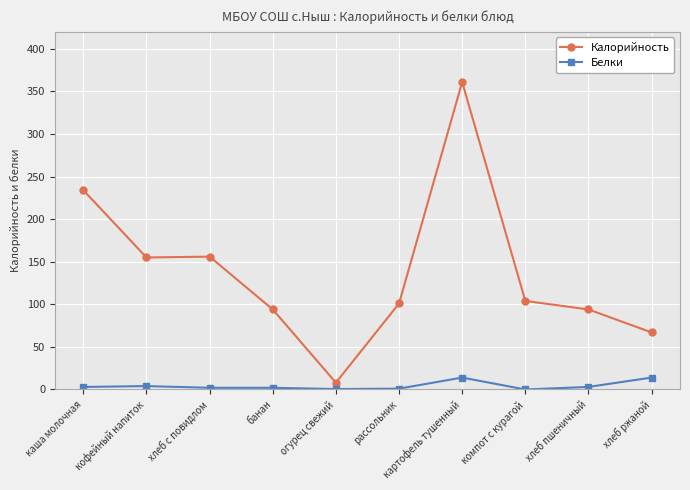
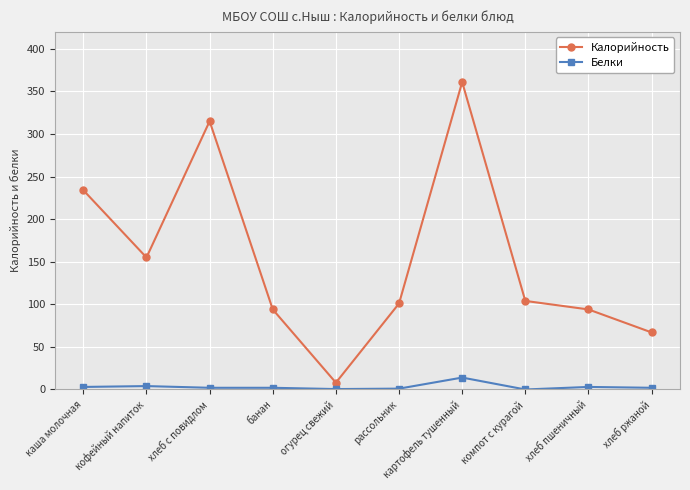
  {
    "Калорийность": {
      "каша молочная": 230,
      "кофейный напиток": 160,
-     "хлеб с повидлом": 160,
+     "хлеб с повидлом": 320,
      "банан": 90,
      "огурец свежий": 10,
      "рассольник": 100,
      "картофель тушенный": 360,
      "компот с курагой": 100,
      "хлеб пшеничный": 90,
      "хлеб ржаной": 70
    },
    "Белки": {
      "каша молочная": 0,
      "кофейный напиток": 0,
      "хлеб с повидлом": 0,
      "банан": 0,
      "огурец свежий": 0,
      "рассольник": 0,
      "картофель тушенный": 10,
      "компот с курагой": 0,
      "хлеб пшеничный": 0,
-     "хлеб ржаной": 10
+     "хлеб ржаной": 0
    }
  }
